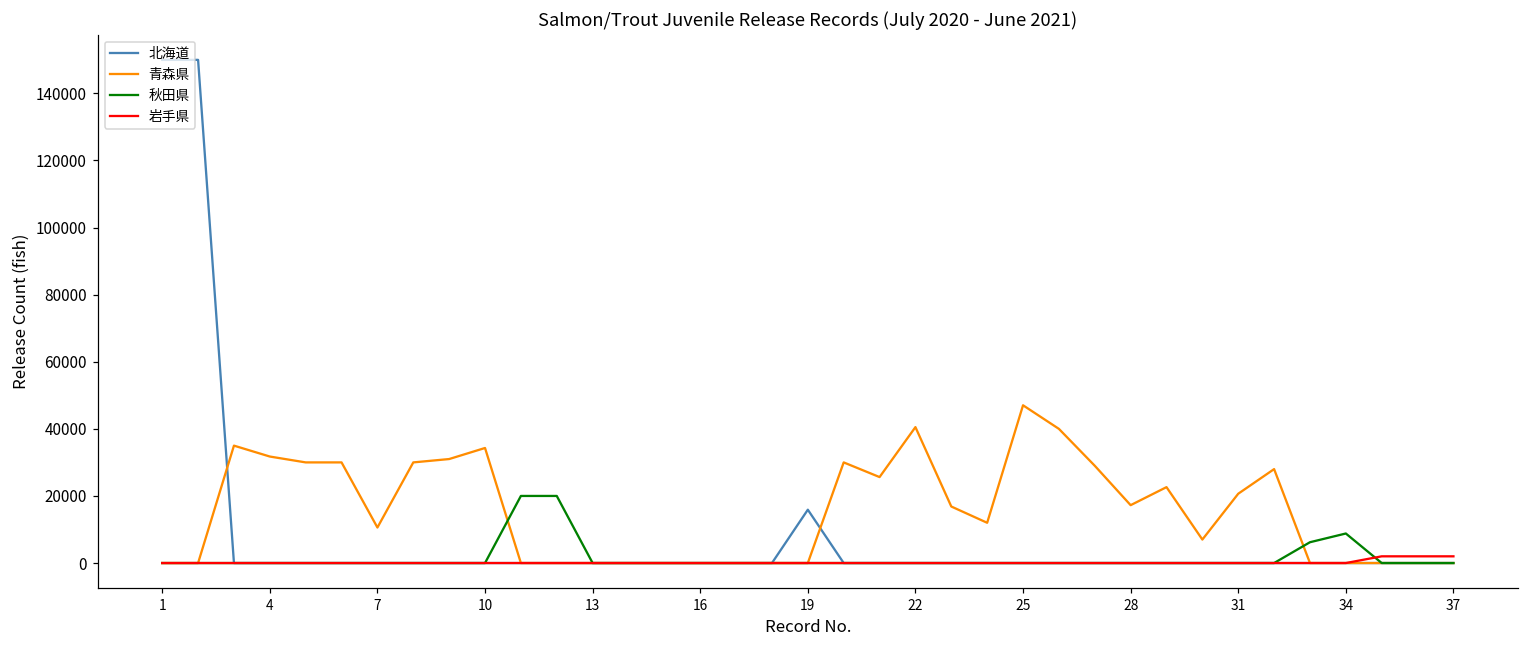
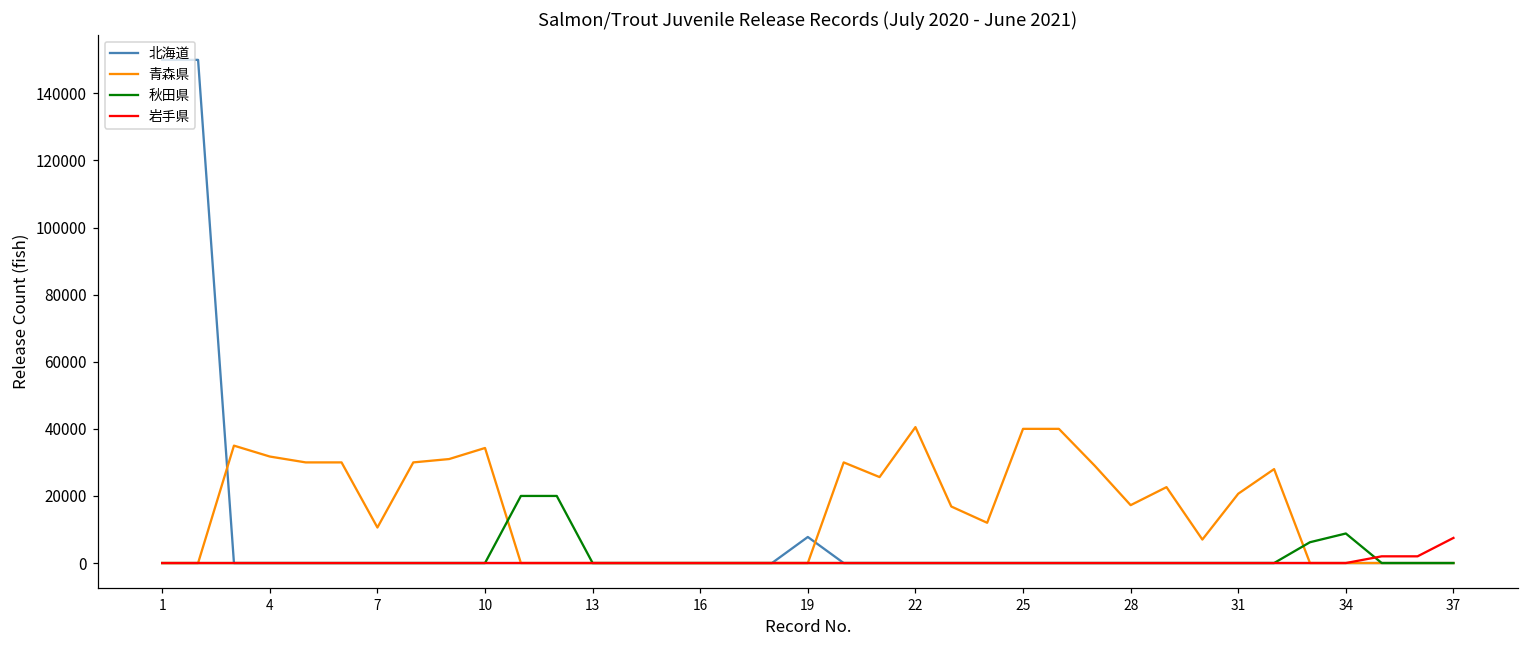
  {
    "北海道": {
-     "19": 16000
+     "19": 8000
    },
    "青森県": {
      "4": 32000,
      "7": 11000,
      "10": 34000,
      "22": 41000,
-     "25": 47000,
+     "25": 40000,
      "28": 17000,
      "31": 21000
    },
    "秋田県": {
      "34": 9000
    },
    "岩手県": {
-     "37": 2000
+     "37": 7000
    }
  }
